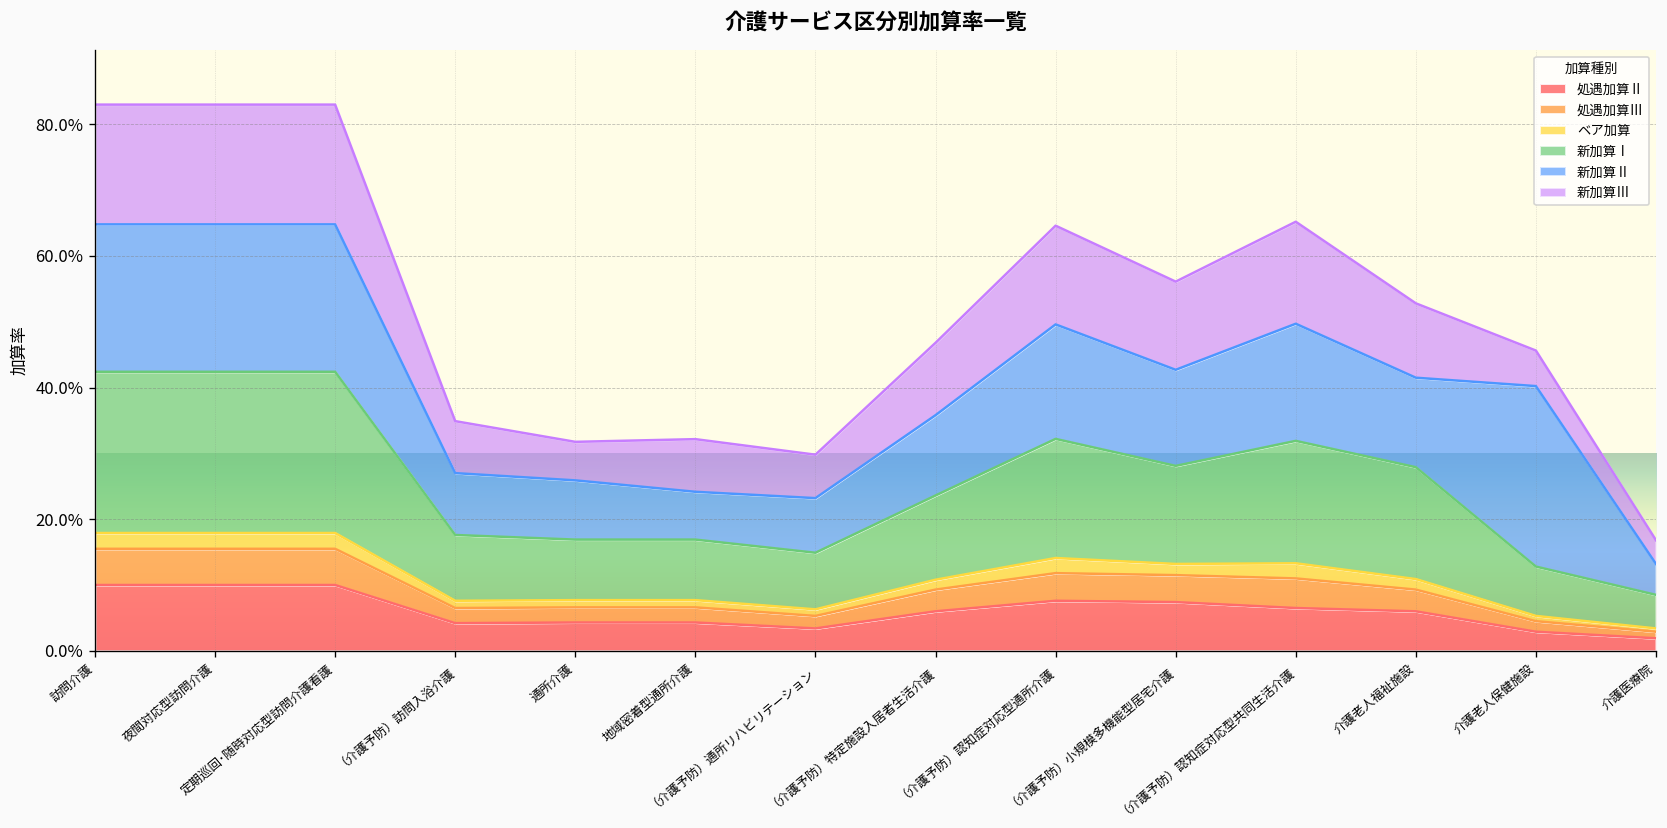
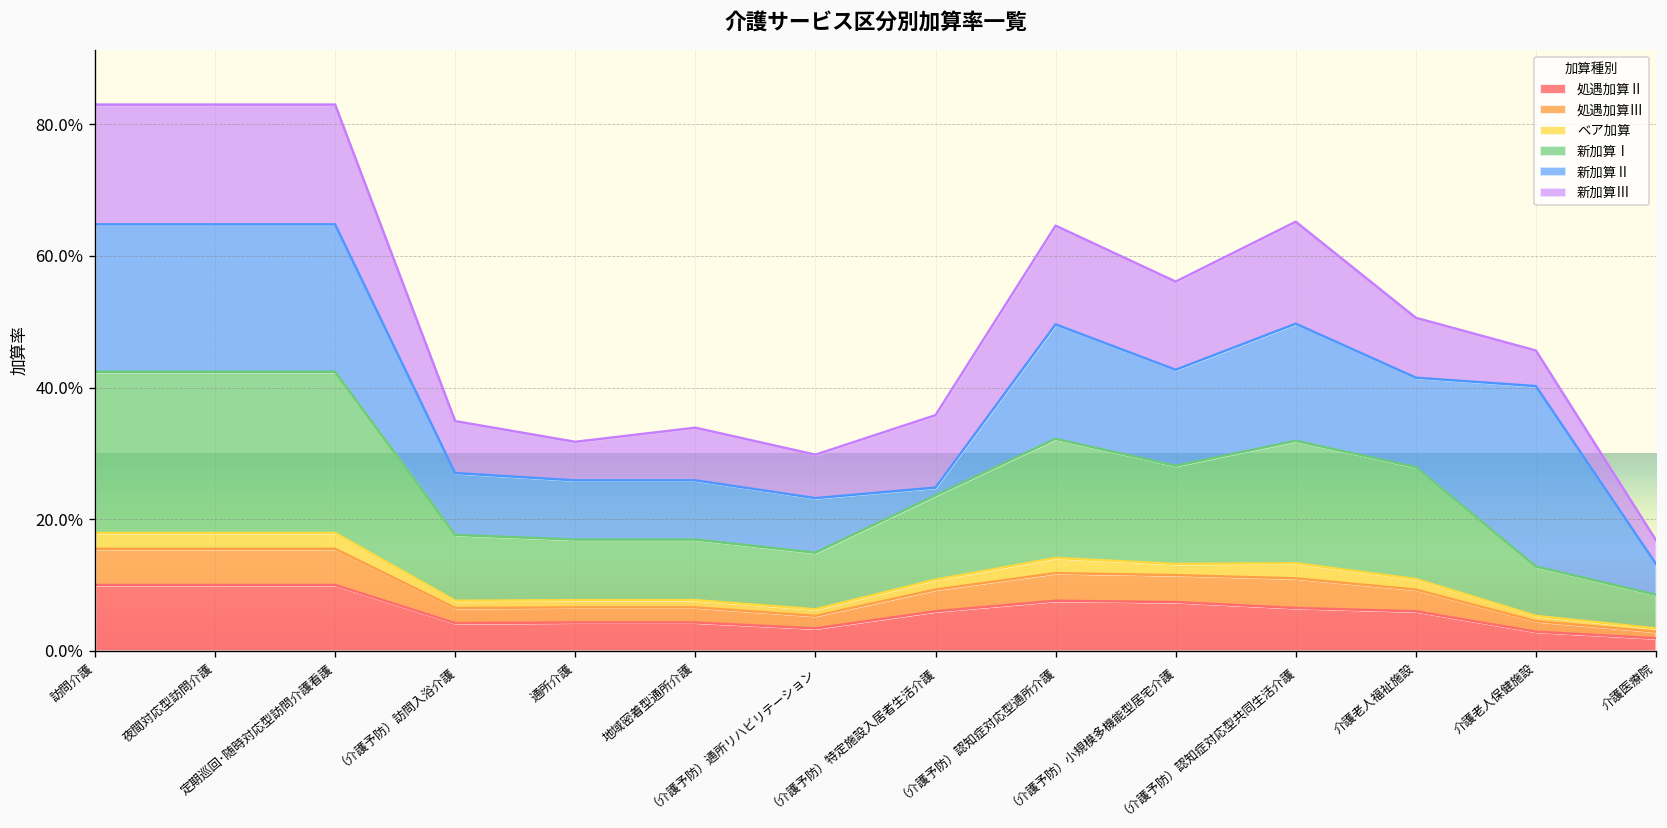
  {
    "処遇加算Ⅱ": {
      "訪問介護": "10%",
      "夜間対応型訪問介護": "10%",
      "定期巡回･随時対応型訪問介護看護": "10%",
      "（介護予防）訪問入浴介護": "4%",
      "通所介護": "4%",
      "地域密着型通所介護": "4%",
      "（介護予防）通所リハビリテーション": "3%",
      "（介護予防）特定施設入居者生活介護": "6%",
      "（介護予防）認知症対応型通所介護": "8%",
      "（介護予防）小規模多機能型居宅介護": "7%",
      "（介護予防）認知症対応型共同生活介護": "7%",
      "介護老人福祉施設": "6%",
      "介護老人保健施設": "3%",
      "介護医療院": "2%"
    },
    "新加算Ⅰ": {
      "訪問介護": "25%",
      "夜間対応型訪問介護": "25%",
      "定期巡回･随時対応型訪問介護看護": "25%",
      "（介護予防）訪問入浴介護": "10%",
      "通所介護": "9%",
      "地域密着型通所介護": "9%",
      "（介護予防）通所リハビリテーション": "9%",
      "（介護予防）特定施設入居者生活介護": "13%",
      "（介護予防）認知症対応型通所介護": "18%",
      "（介護予防）小規模多機能型居宅介護": "15%",
      "（介護予防）認知症対応型共同生活介護": "19%",
      "介護老人福祉施設": "17%",
      "介護老人保健施設": "8%",
      "介護医療院": "5%"
    },
    "新加算Ⅱ": {
      "訪問介護": "22%",
      "夜間対応型訪問介護": "22%",
      "定期巡回･随時対応型訪問介護看護": "22%",
      "（介護予防）訪問入浴介護": "9%",
      "通所介護": "9%",
-     "地域密着型通所介護": "7%",
+     "地域密着型通所介護": "9%",
      "（介護予防）通所リハビリテーション": "8%",
-     "（介護予防）特定施設入居者生活介護": "12%",
+     "（介護予防）特定施設入居者生活介護": "1%",
      "（介護予防）認知症対応型通所介護": "17%",
      "（介護予防）小規模多機能型居宅介護": "15%",
      "（介護予防）認知症対応型共同生活介護": "18%",
      "介護老人福祉施設": "14%",
      "介護老人保健施設": "27%",
      "介護医療院": "5%"
    },
    "新加算Ⅲ": {
      "訪問介護": "18%",
      "夜間対応型訪問介護": "18%",
      "定期巡回･随時対応型訪問介護看護": "18%",
      "（介護予防）訪問入浴介護": "8%",
      "通所介護": "6%",
      "地域密着型通所介護": "8%",
      "（介護予防）通所リハビリテーション": "7%",
      "（介護予防）特定施設入居者生活介護": "11%",
      "（介護予防）認知症対応型通所介護": "15%",
      "（介護予防）小規模多機能型居宅介護": "13%",
      "（介護予防）認知症対応型共同生活介護": "16%",
-     "介護老人福祉施設": "11%",
+     "介護老人福祉施設": "9%",
      "介護老人保健施設": "5%",
      "介護医療院": "4%"
    }
  }
